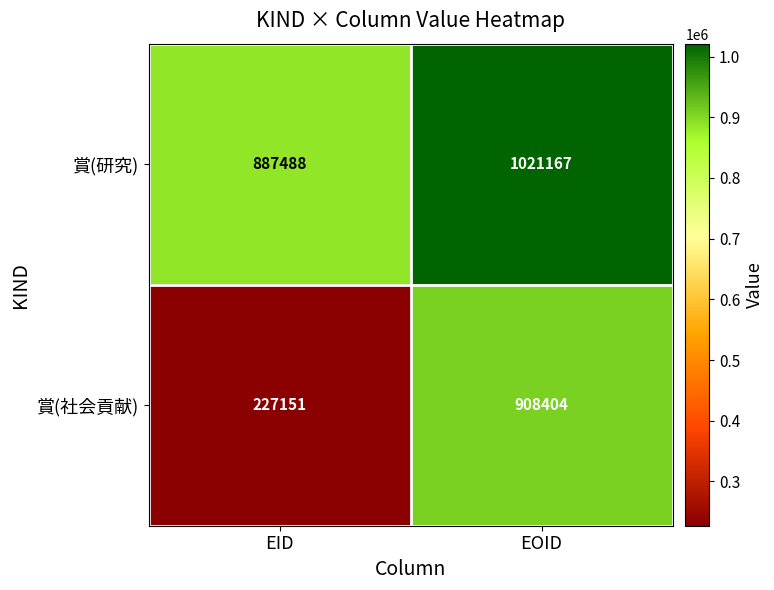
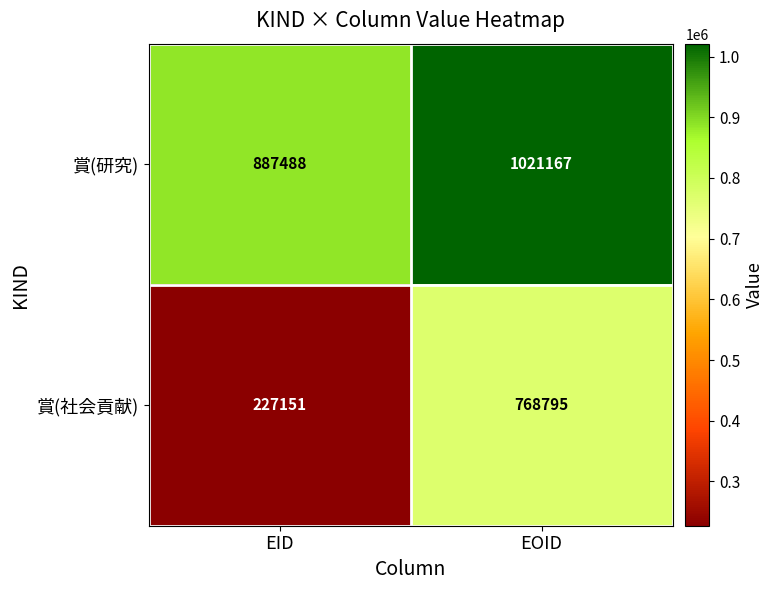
  {
    "賞(研究)": {
      "EID": 887488,
      "EOID": 1021167
    },
    "賞(社会貢献)": {
      "EID": 227151,
-     "EOID": 908404
+     "EOID": 768795
    }
  }
